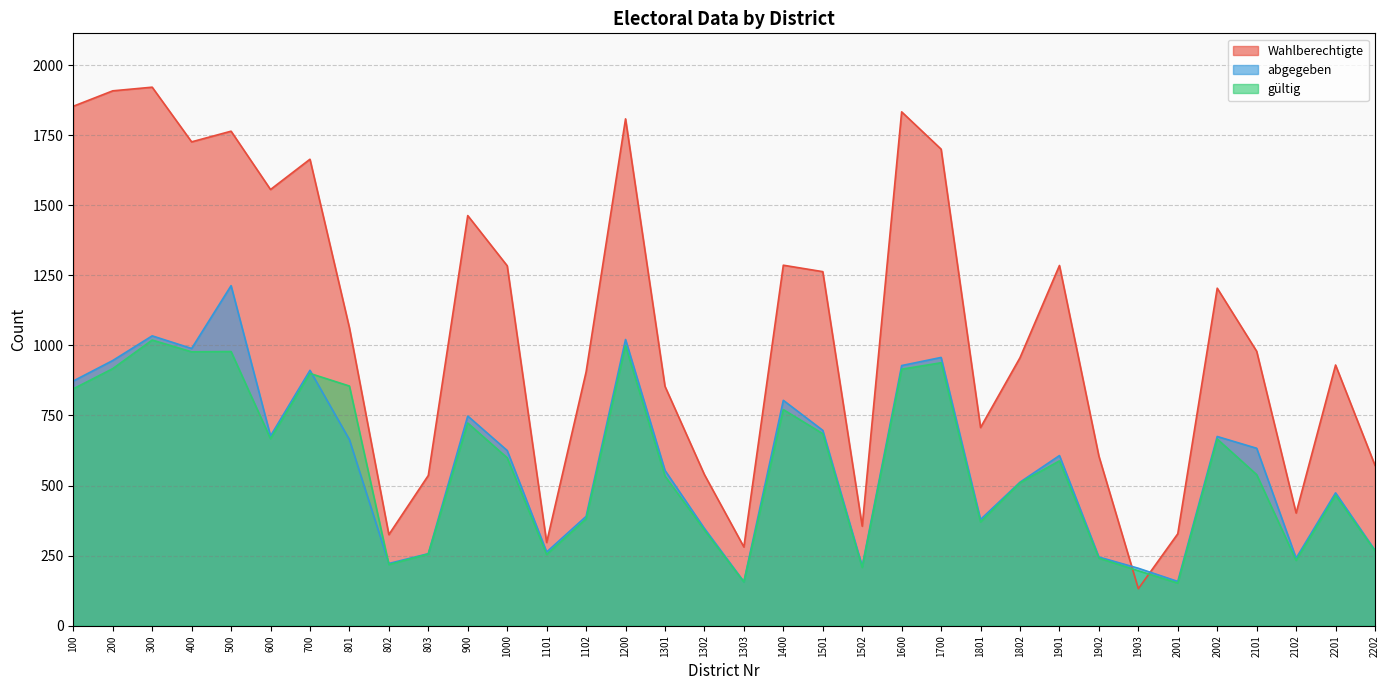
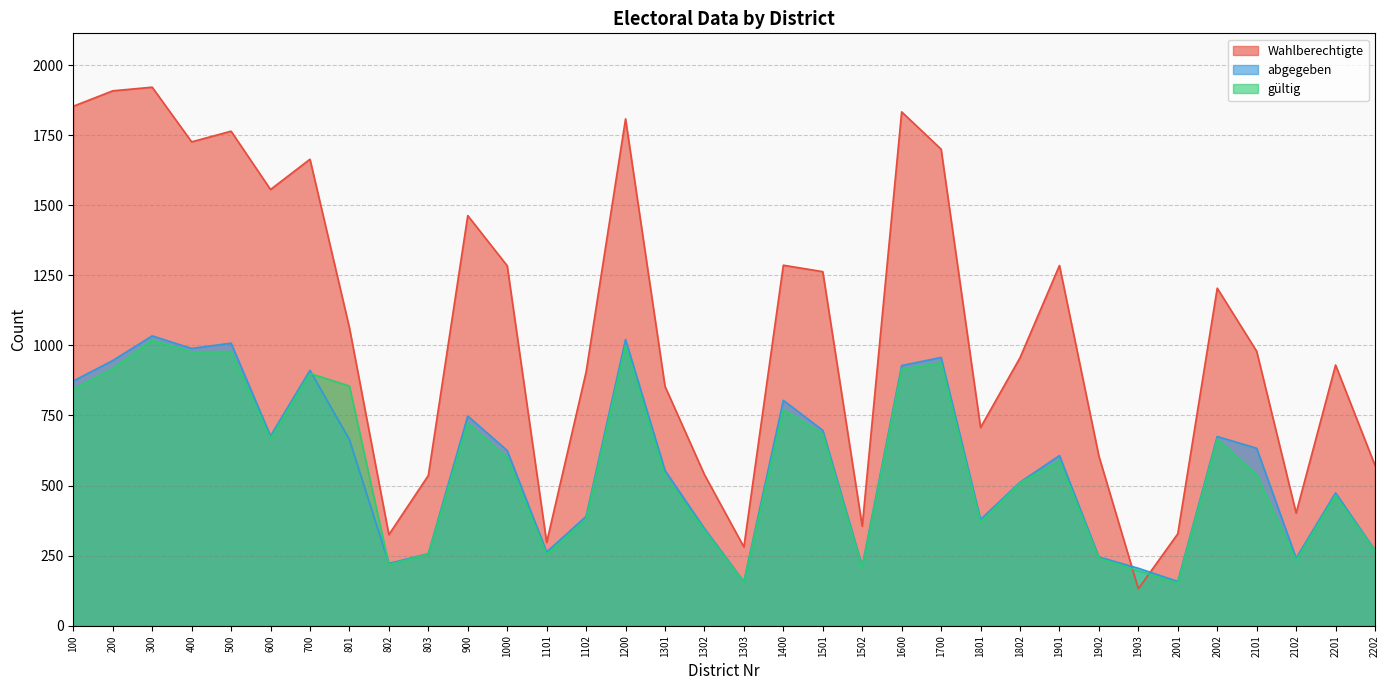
  {
    "Wahlberechtigte": {
      "100": 1850,
      "200": 1910,
      "300": 1920,
      "400": 1730,
      "500": 1760,
      "600": 1560,
      "700": 1660,
      "801": 1060,
      "802": 330,
      "803": 540,
      "900": 1460,
      "1000": 1280,
      "1101": 300,
      "1102": 910,
      "1200": 1810,
      "1301": 850,
      "1302": 540,
      "1303": 280,
      "1400": 1290,
      "1501": 1260,
      "1502": 360,
      "1600": 1830,
      "1700": 1700,
      "1801": 710,
      "1802": 960,
      "1901": 1290,
      "1902": 610,
      "1903": 130,
      "2001": 330,
      "2002": 1200,
      "2101": 980,
      "2102": 400,
      "2201": 930,
      "2202": 570
    },
    "abgegeben": {
      "100": 870,
      "200": 950,
      "300": 1030,
      "400": 990,
-     "500": 1210,
+     "500": 1010,
      "600": 680,
      "700": 910,
      "801": 660,
      "900": 750,
      "1000": 630,
      "1200": 1020,
      "1301": 550,
      "1400": 800,
      "1501": 700,
      "1600": 930,
      "1700": 960,
      "1901": 610,
      "2101": 630,
      "2201": 470
    },
    "gültig": {
      "100": 850,
      "200": 920,
      "300": 1020,
      "400": 980,
      "500": 980,
      "600": 670,
      "700": 900,
      "801": 860,
      "900": 720,
      "1000": 600,
      "1200": 1000,
      "1301": 530,
      "1400": 770,
      "1501": 690,
      "1600": 920,
      "1700": 940,
      "1901": 590,
      "2101": 540,
      "2201": 470
    }
  }
